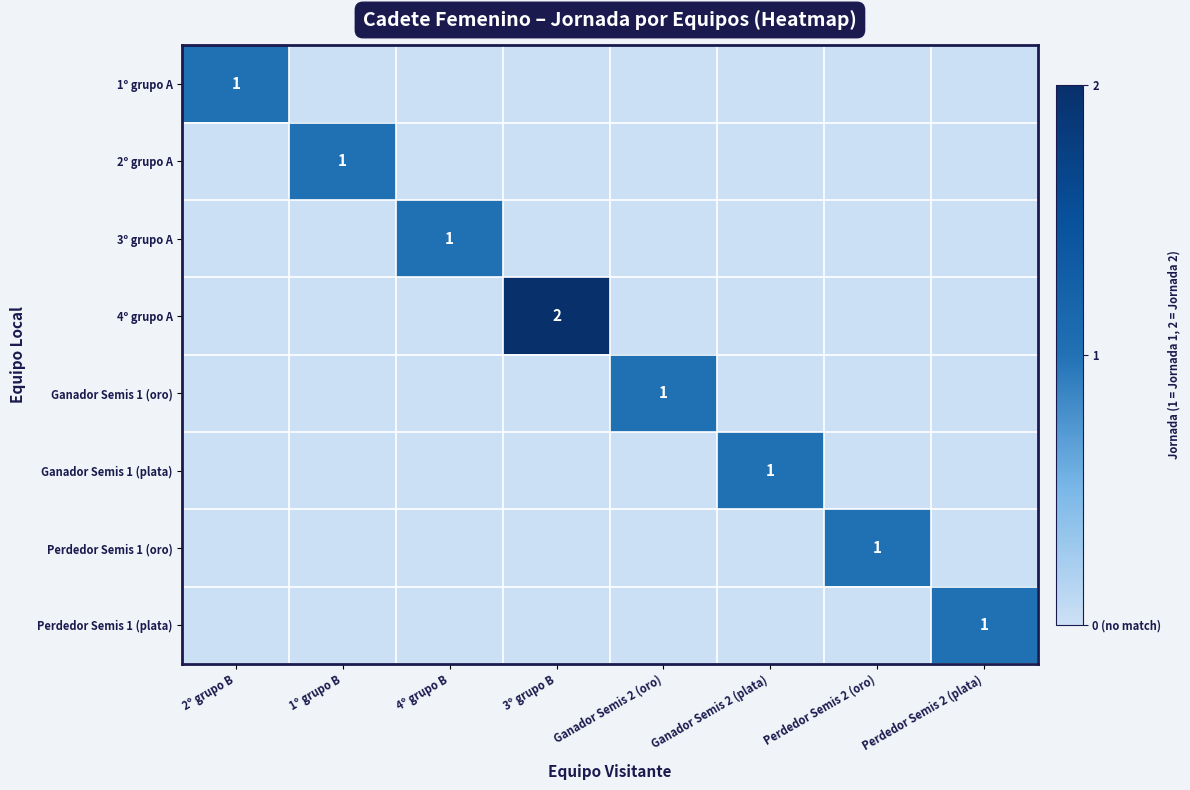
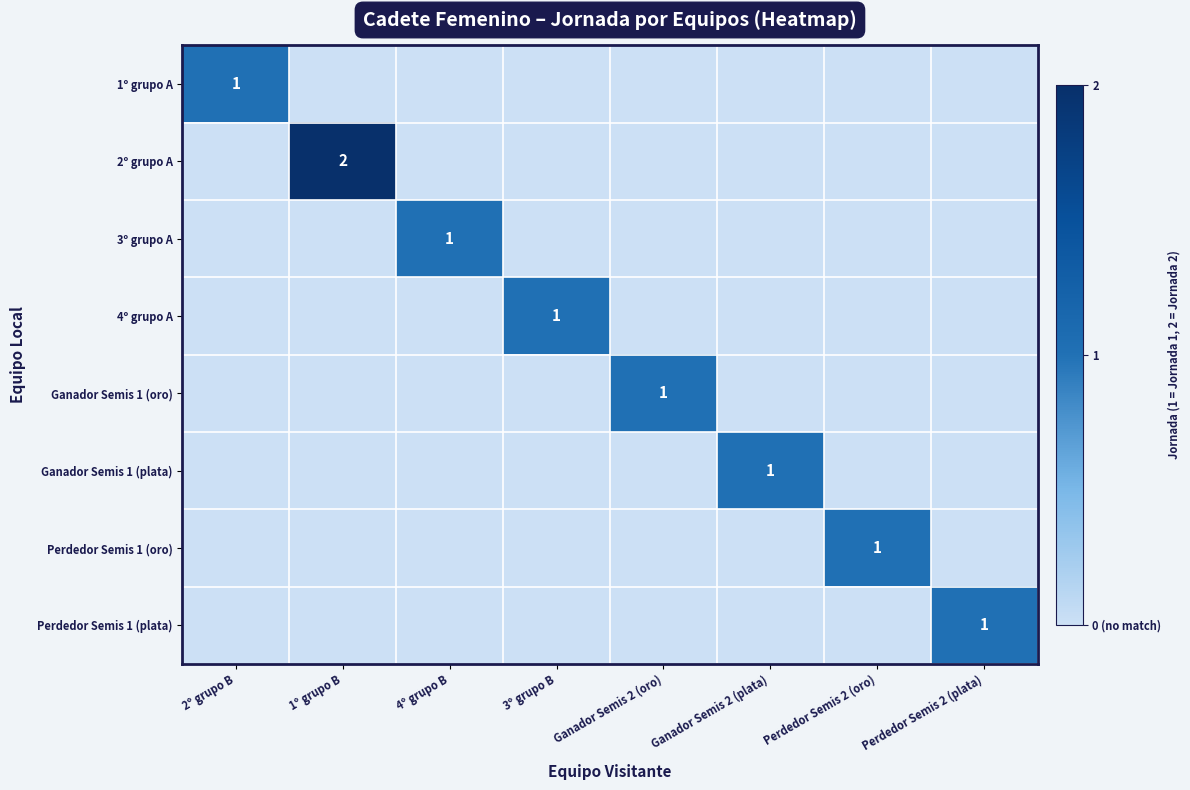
  {
    "1º grupo A": {
      "2º grupo B": 1
    },
    "2º grupo A": {
-     "1º grupo B": 1
+     "1º grupo B": 2
    },
    "3º grupo A": {
      "4º grupo B": 1
    },
    "4º grupo A": {
-     "3º grupo B": 2
+     "3º grupo B": 1
    },
    "Ganador Semis 1 (oro)": {
      "Ganador Semis 2 (oro)": 1
    },
    "Ganador Semis 1 (plata)": {
      "Ganador Semis 2 (plata)": 1
    },
    "Perdedor Semis 1 (oro)": {
      "Perdedor Semis 2 (oro)": 1
    },
    "Perdedor Semis 1 (plata)": {
      "Perdedor Semis 2 (plata)": 1
    }
  }
